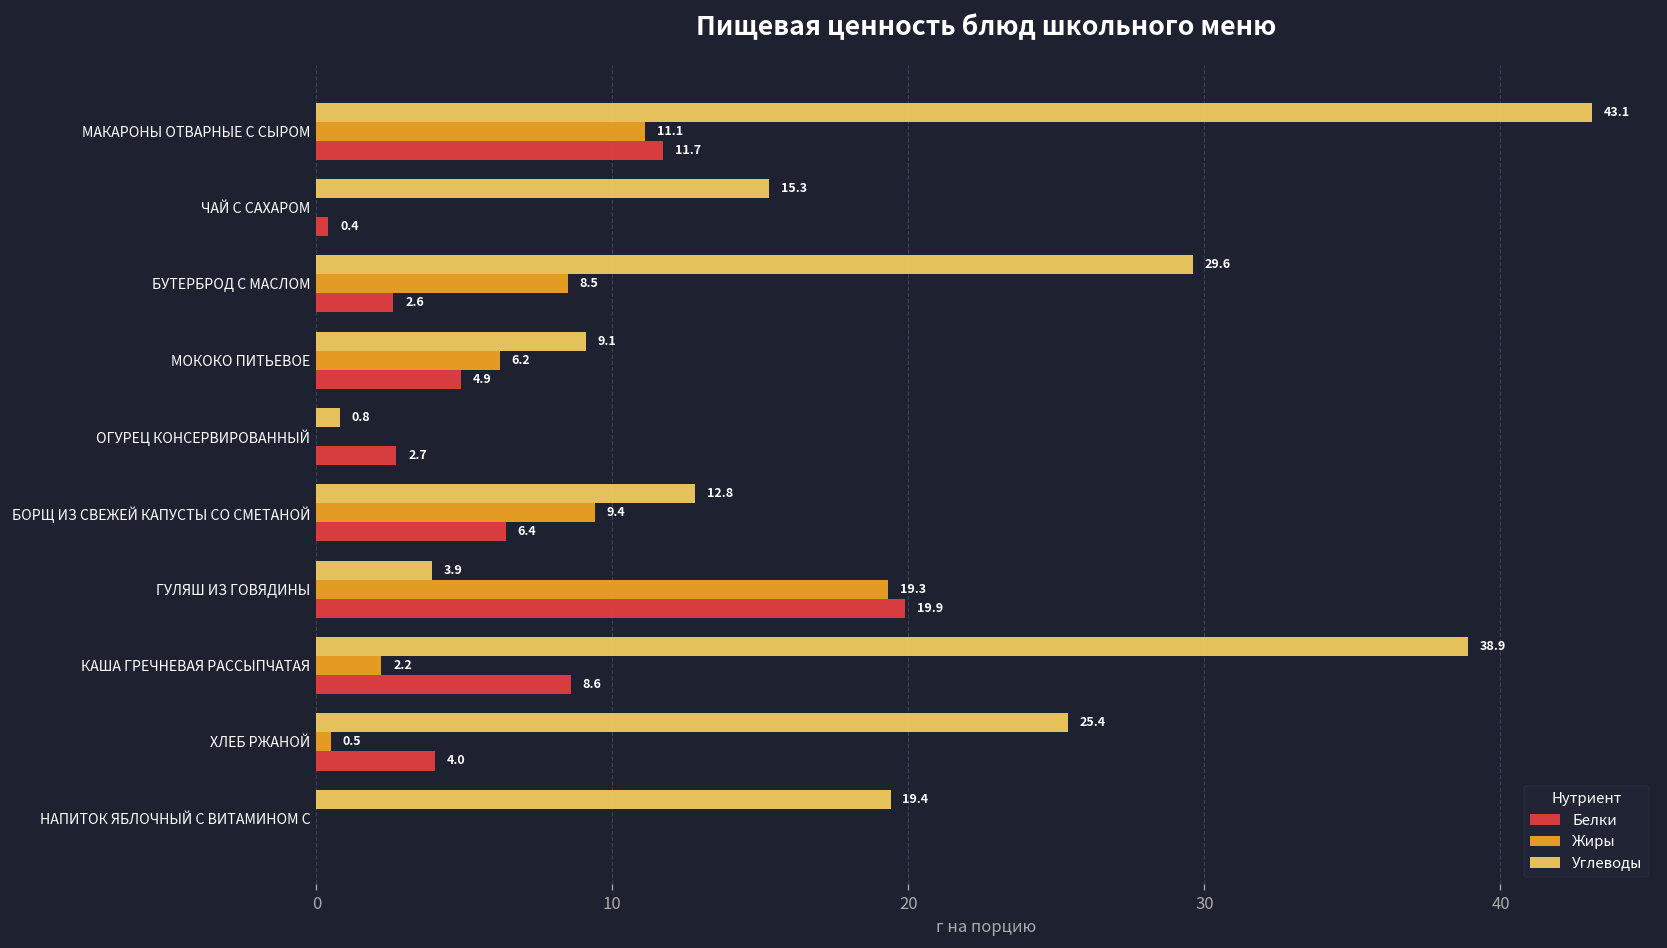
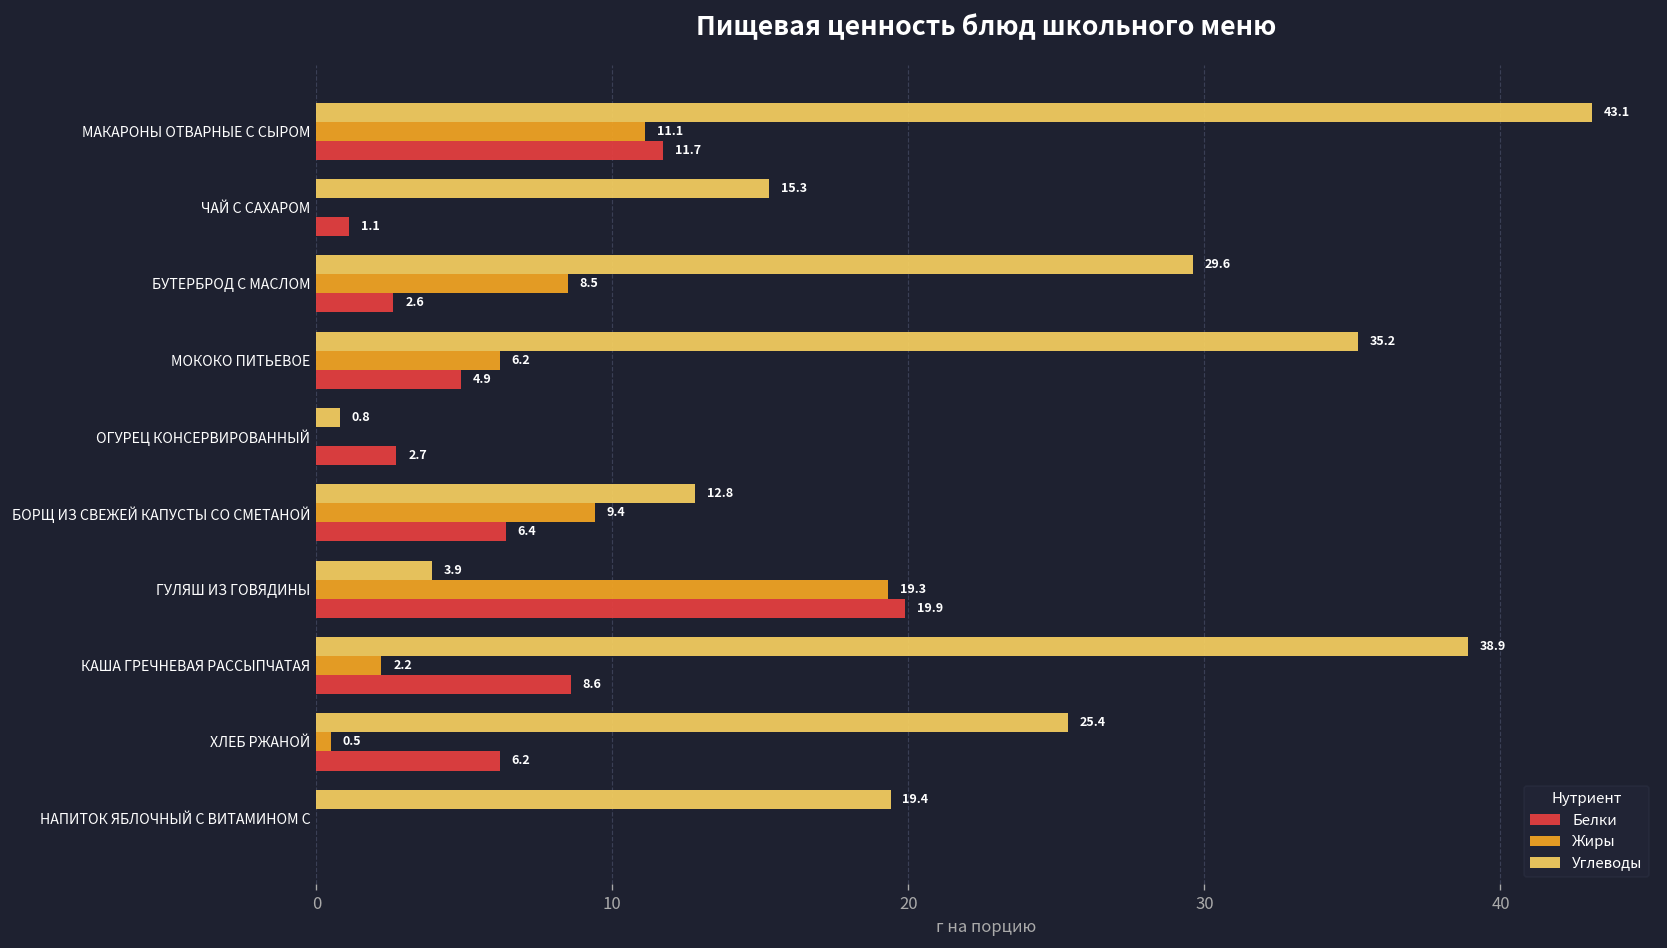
  {
    "Белки": {
      "МАКАРОНЫ ОТВАРНЫЕ С СЫРОМ": 11.7,
-     "ЧАЙ С САХАРОМ": 0.4,
+     "ЧАЙ С САХАРОМ": 1.1,
      "БУТЕРБРОД С МАСЛОМ": 2.6,
      "МОКОКО ПИТЬЕВОЕ": 4.9,
      "ОГУРЕЦ КОНСЕРВИРОВАННЫЙ": 2.7,
      "БОРЩ ИЗ СВЕЖЕЙ КАПУСТЫ СО СМЕТАНОЙ": 6.4,
      "ГУЛЯШ ИЗ ГОВЯДИНЫ": 19.9,
      "КАША ГРЕЧНЕВАЯ РАССЫПЧАТАЯ": 8.6,
-     "ХЛЕБ РЖАНОЙ": 4.0
+     "ХЛЕБ РЖАНОЙ": 6.2
    },
    "Жиры": {
      "МАКАРОНЫ ОТВАРНЫЕ С СЫРОМ": 11.1,
      "БУТЕРБРОД С МАСЛОМ": 8.5,
      "МОКОКО ПИТЬЕВОЕ": 6.2,
      "БОРЩ ИЗ СВЕЖЕЙ КАПУСТЫ СО СМЕТАНОЙ": 9.4,
      "ГУЛЯШ ИЗ ГОВЯДИНЫ": 19.3,
      "КАША ГРЕЧНЕВАЯ РАССЫПЧАТАЯ": 2.2,
      "ХЛЕБ РЖАНОЙ": 0.5
    },
    "Углеводы": {
      "МАКАРОНЫ ОТВАРНЫЕ С СЫРОМ": 43.1,
      "ЧАЙ С САХАРОМ": 15.3,
      "БУТЕРБРОД С МАСЛОМ": 29.6,
-     "МОКОКО ПИТЬЕВОЕ": 9.1,
+     "МОКОКО ПИТЬЕВОЕ": 35.2,
      "ОГУРЕЦ КОНСЕРВИРОВАННЫЙ": 0.8,
      "БОРЩ ИЗ СВЕЖЕЙ КАПУСТЫ СО СМЕТАНОЙ": 12.8,
      "ГУЛЯШ ИЗ ГОВЯДИНЫ": 3.9,
      "КАША ГРЕЧНЕВАЯ РАССЫПЧАТАЯ": 38.9,
      "ХЛЕБ РЖАНОЙ": 25.4,
      "НАПИТОК ЯБЛОЧНЫЙ С ВИТАМИНОМ С": 19.4
    }
  }
